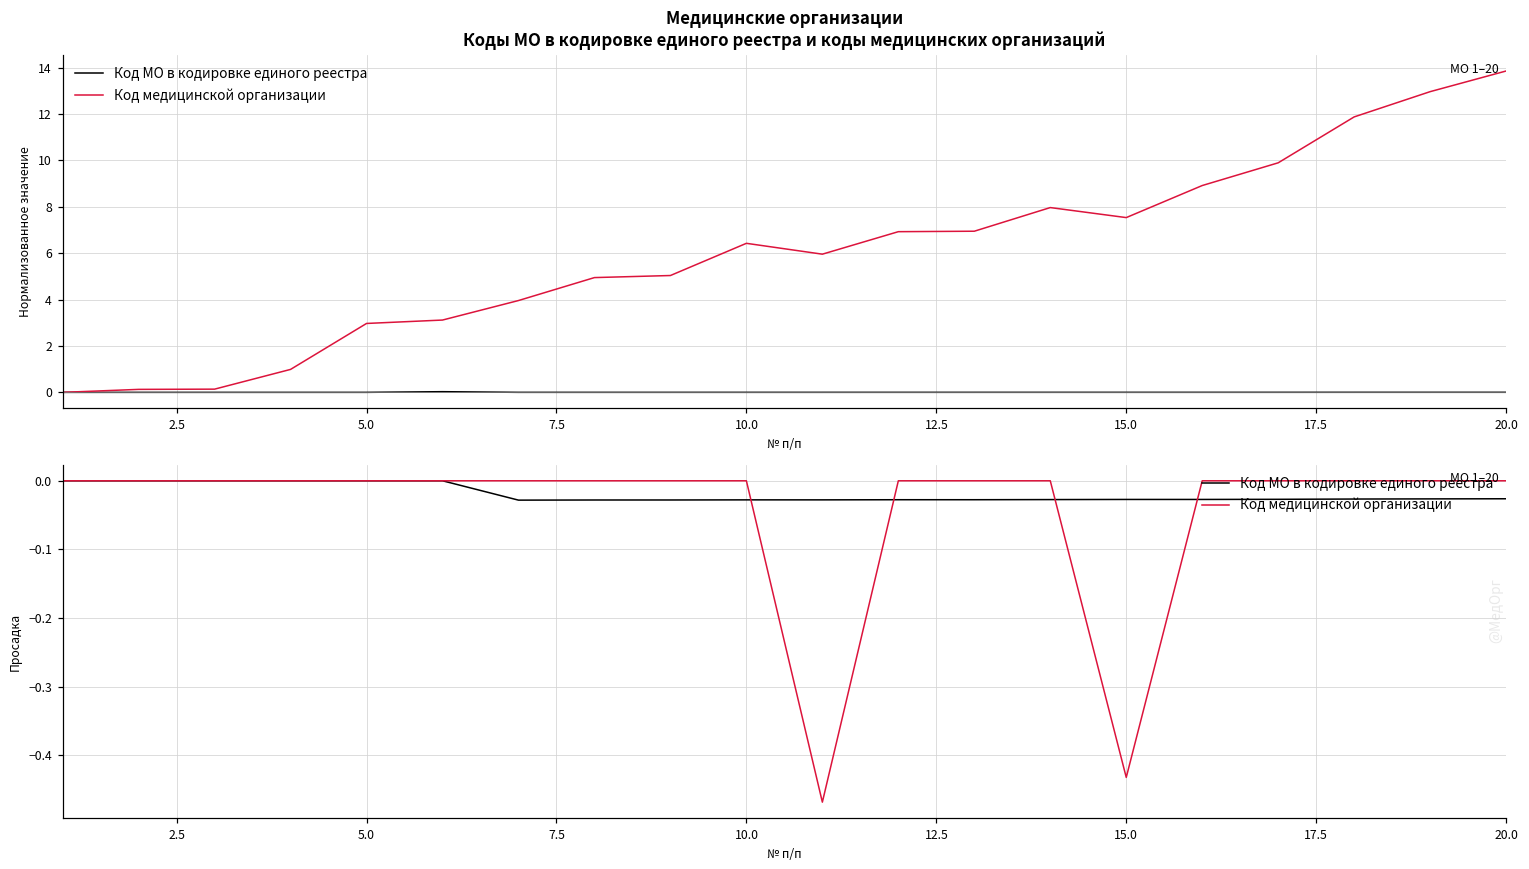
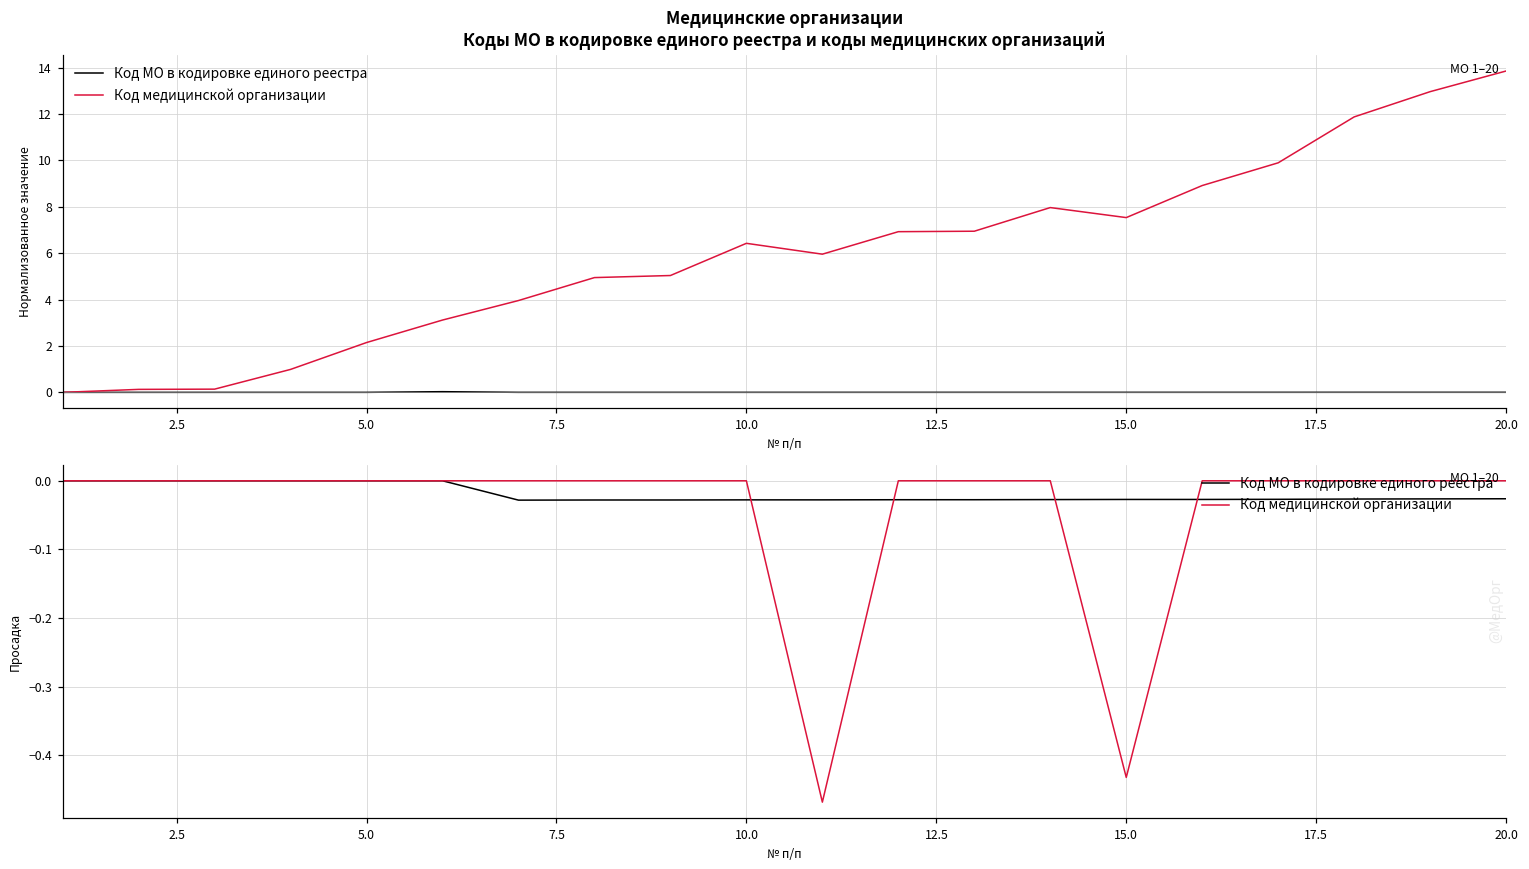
  {
    "Медицинские организации Коды МО в кодировке единого реестра и коды медицинских организаций": {
      "Код МО в кодировке единого реестра": {
        "5.0": 0.0,
        "10.0": 0.0,
        "15.0": 0.0,
        "20.0": 0.0
      },
      "Код медицинской организации": {
-       "5.0": 3.0,
+       "5.0": 2.1,
        "10.0": 6.4,
        "15.0": 7.5
      }
    }
  }
